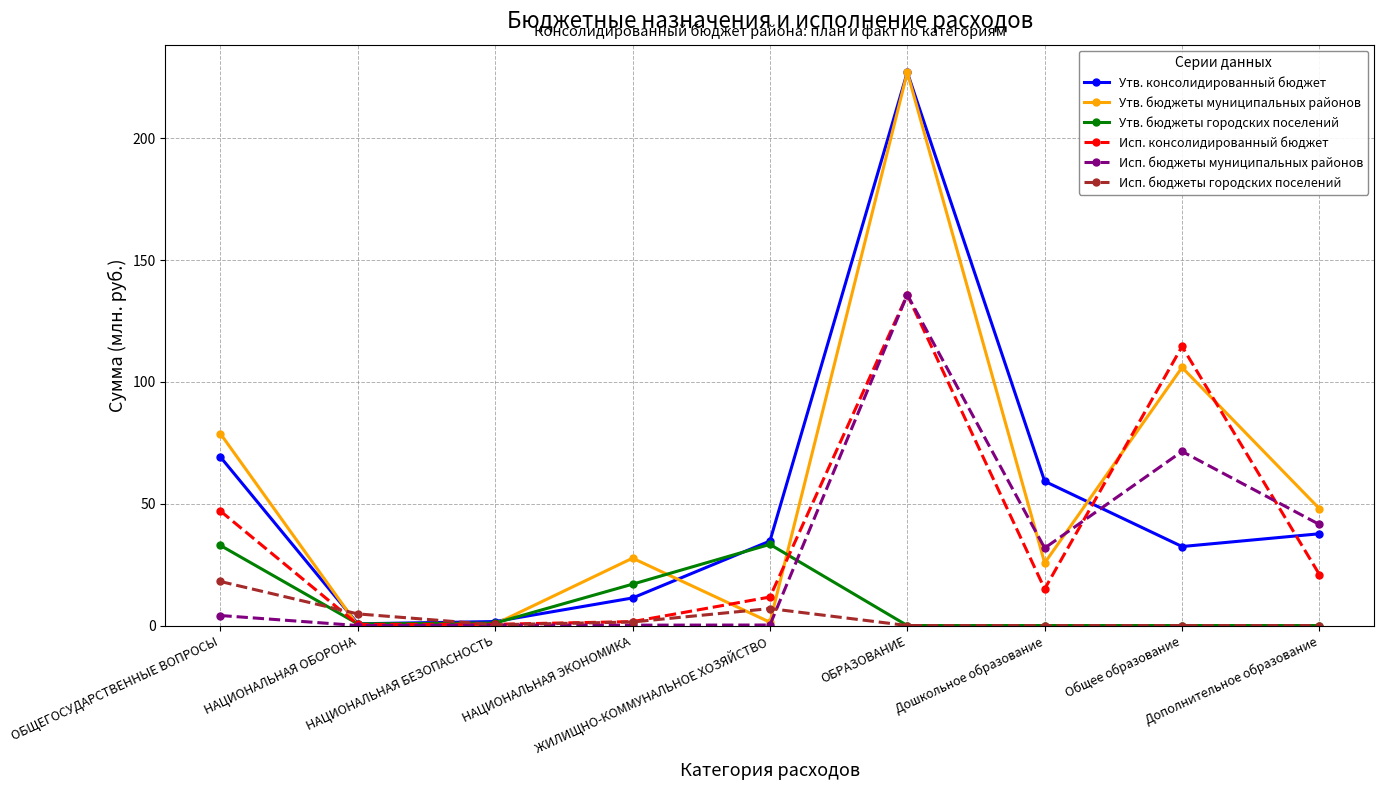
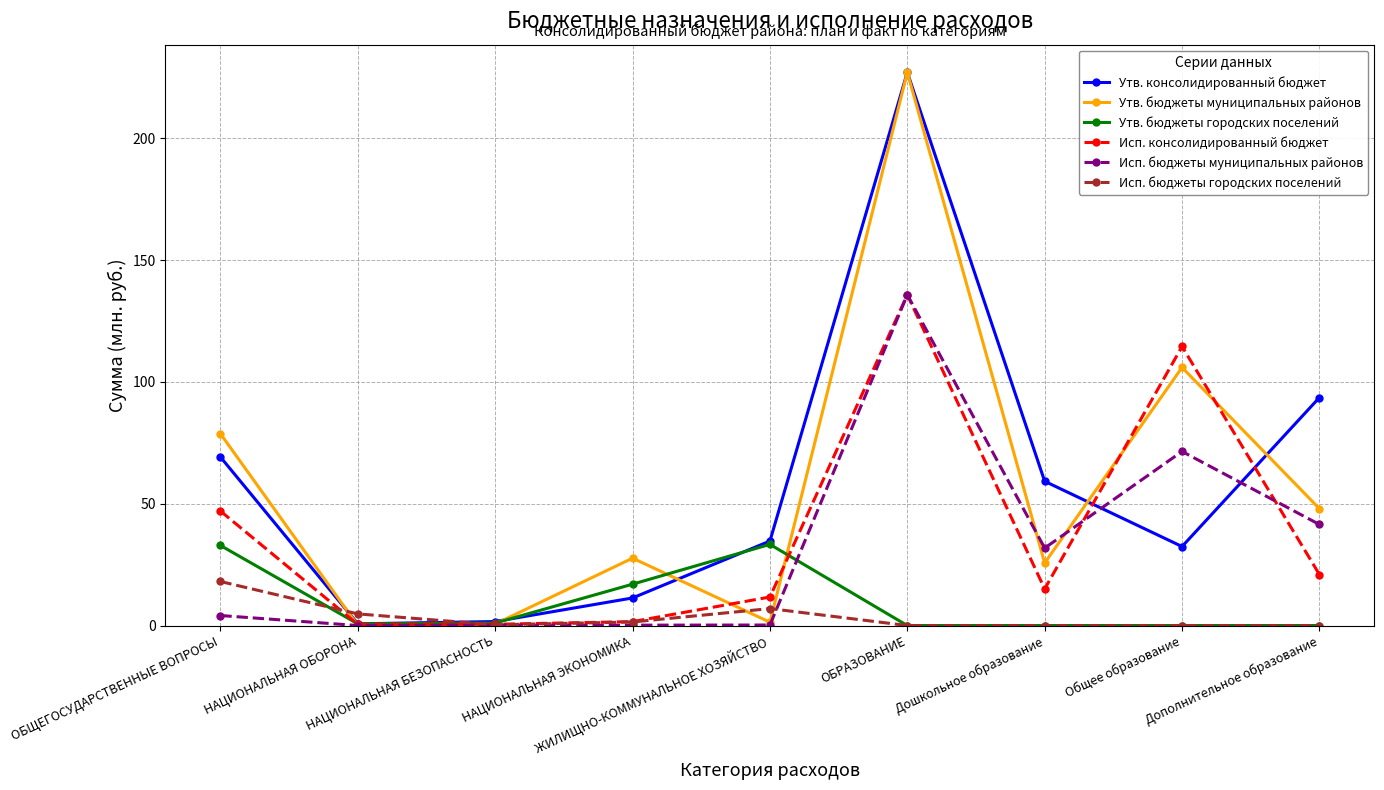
  {
    "Утв. консолидированный бюджет": {
      "ОБЩЕГОСУДАРСТВЕННЫЕ ВОПРОСЫ": 69,
      "НАЦИОНАЛЬНАЯ ЭКОНОМИКА": 11,
      "ЖИЛИЩНО-КОММУНАЛЬНОЕ ХОЗЯЙСТВО": 35,
      "Дошкольное образование": 59,
      "Общее образование": 32,
-     "Дополнительное образование": 38
+     "Дополнительное образование": 94
    },
    "Утв. бюджеты муниципальных районов": {
      "ОБЩЕГОСУДАРСТВЕННЫЕ ВОПРОСЫ": 79,
      "НАЦИОНАЛЬНАЯ ЭКОНОМИКА": 28,
      "ЖИЛИЩНО-КОММУНАЛЬНОЕ ХОЗЯЙСТВО": 1,
      "Дошкольное образование": 26,
      "Общее образование": 106,
      "Дополнительное образование": 48
    },
    "Утв. бюджеты городских поселений": {
      "ОБЩЕГОСУДАРСТВЕННЫЕ ВОПРОСЫ": 33,
      "НАЦИОНАЛЬНАЯ ЭКОНОМИКА": 17,
      "ЖИЛИЩНО-КОММУНАЛЬНОЕ ХОЗЯЙСТВО": 33
    },
    "Исп. консолидированный бюджет": {
      "ОБЩЕГОСУДАРСТВЕННЫЕ ВОПРОСЫ": 47,
      "ЖИЛИЩНО-КОММУНАЛЬНОЕ ХОЗЯЙСТВО": 12,
      "Дошкольное образование": 15,
      "Общее образование": 115,
      "Дополнительное образование": 21
    },
    "Исп. бюджеты муниципальных районов": {
      "ОБЩЕГОСУДАРСТВЕННЫЕ ВОПРОСЫ": 4,
      "НАЦИОНАЛЬНАЯ ЭКОНОМИКА": 0,
      "ЖИЛИЩНО-КОММУНАЛЬНОЕ ХОЗЯЙСТВО": 0,
      "Дошкольное образование": 32,
      "Общее образование": 71,
      "Дополнительное образование": 41
    },
    "Исп. бюджеты городских поселений": {
      "ОБЩЕГОСУДАРСТВЕННЫЕ ВОПРОСЫ": 18,
      "НАЦИОНАЛЬНАЯ ОБОРОНА": 5,
      "ЖИЛИЩНО-КОММУНАЛЬНОЕ ХОЗЯЙСТВО": 7
    }
  }
